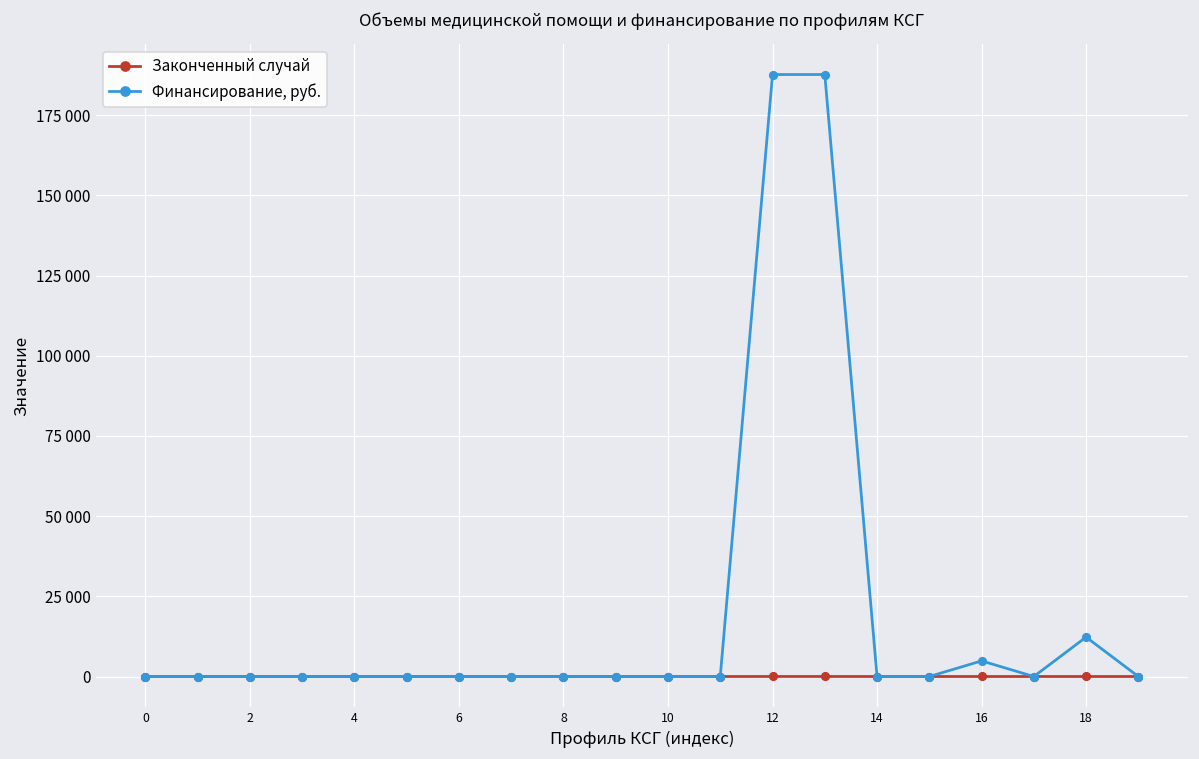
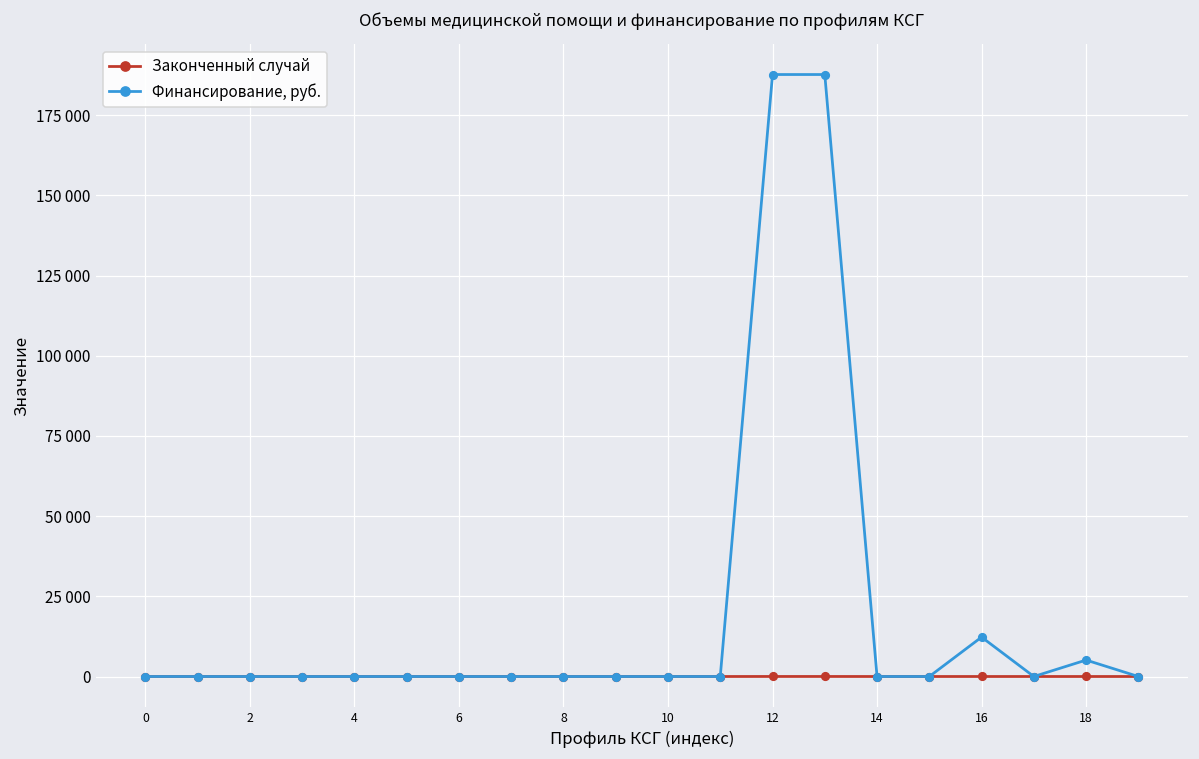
  {
    "Законченный случай": {
      "12": 0,
      "16": 0,
      "18": 0
    },
    "Финансирование, руб.": {
      "12": 188000,
-     "16": 5000,
-     "18": 12000
+     "16": 12000,
+     "18": 5000
    }
  }
